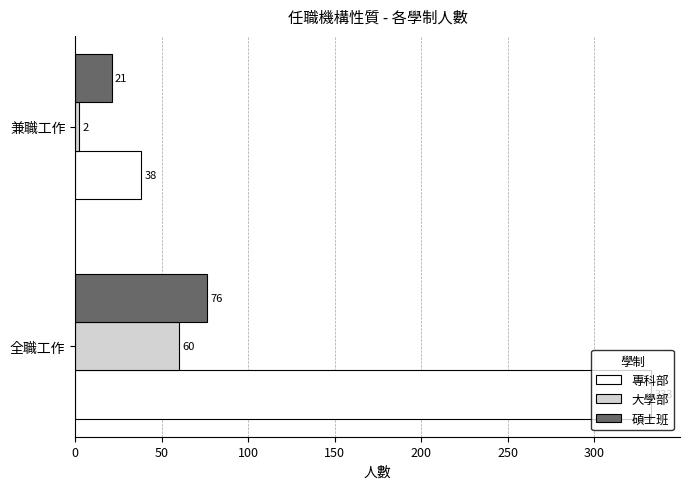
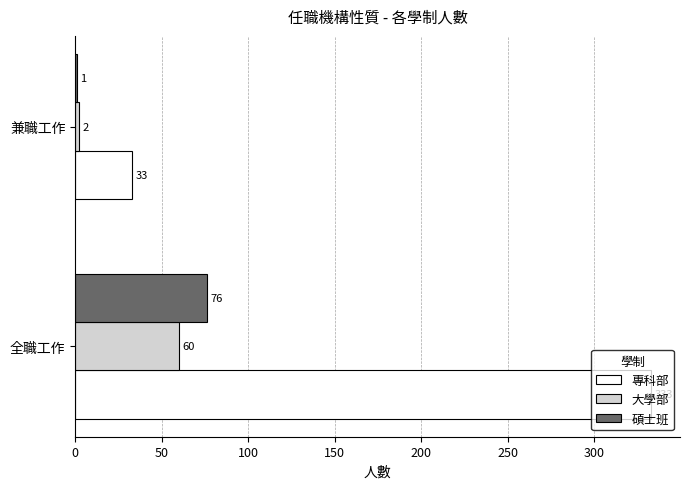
  {
    "專科部": {
-     "兼職工作": 38
+     "兼職工作": 33
    },
    "大學部": {
      "兼職工作": 2,
      "全職工作": 60
    },
    "碩士班": {
-     "兼職工作": 21,
+     "兼職工作": 1,
      "全職工作": 76
    }
  }
